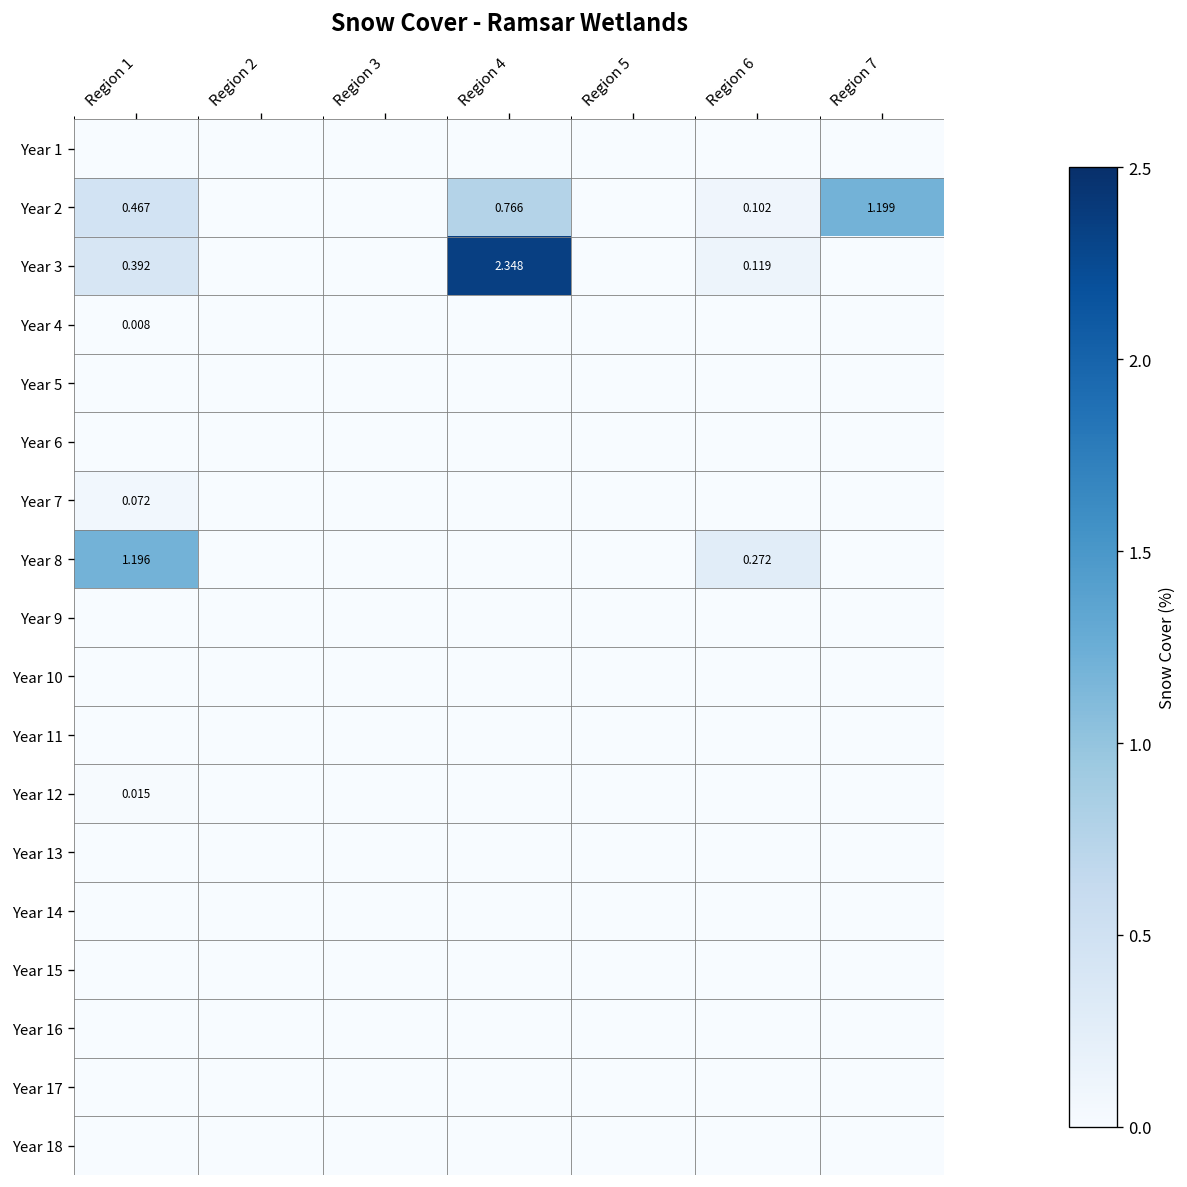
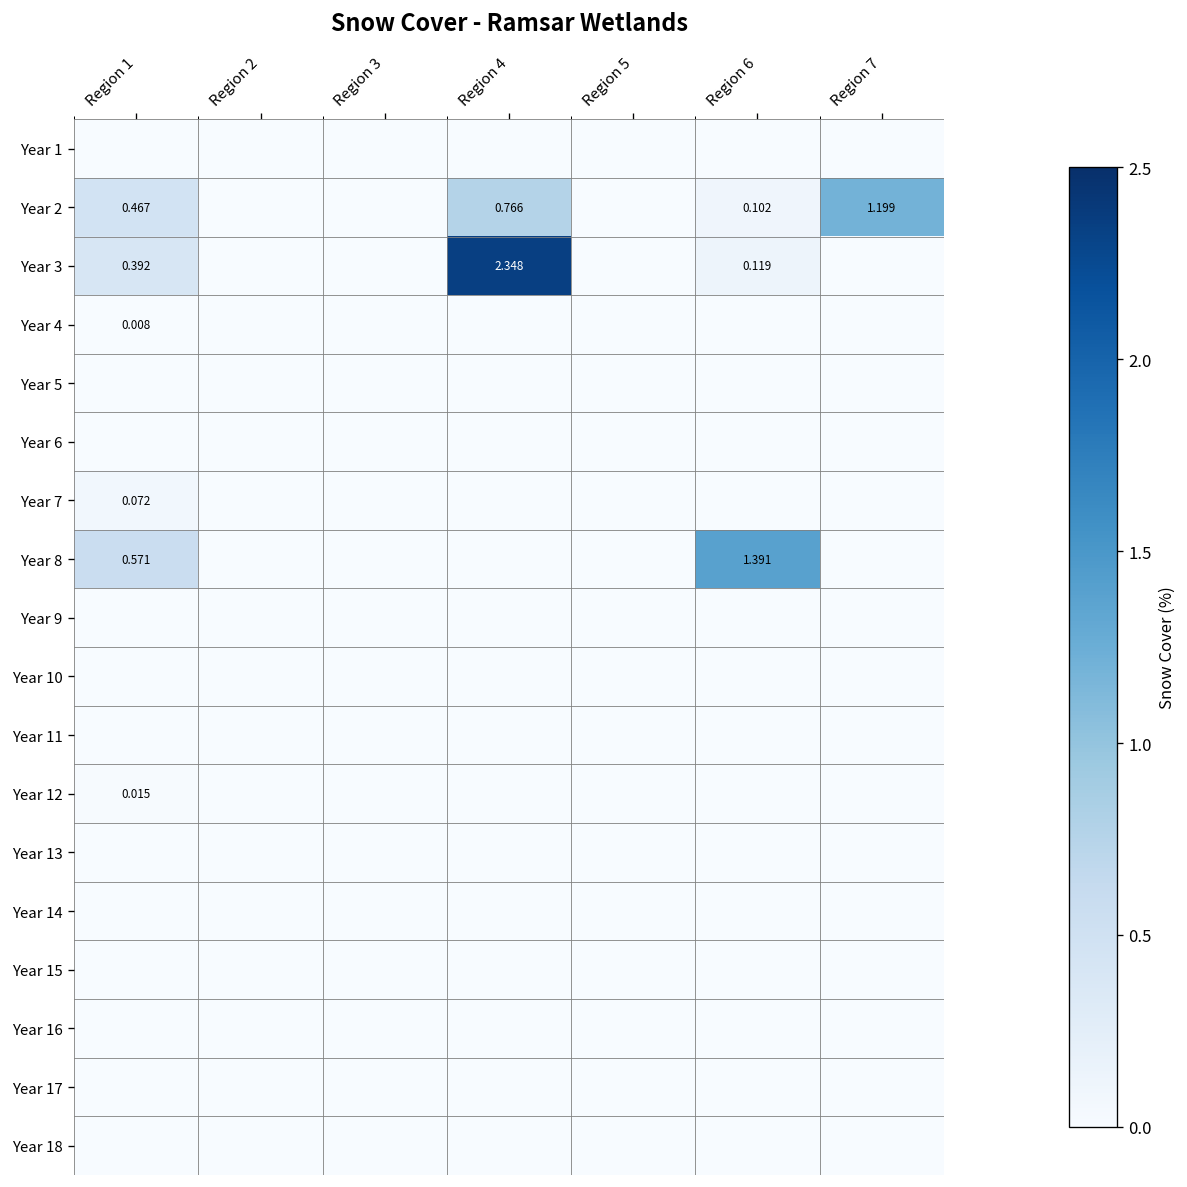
  {
    "Year 2": {
      "Region 1": 0.467,
      "Region 4": 0.766,
      "Region 6": 0.102,
      "Region 7": 1.199
    },
    "Year 3": {
      "Region 1": 0.392,
      "Region 4": 2.348,
      "Region 6": 0.119
    },
    "Year 4": {
      "Region 1": 0.008
    },
    "Year 7": {
      "Region 1": 0.072
    },
    "Year 8": {
-     "Region 1": 1.196,
-     "Region 6": 0.272
+     "Region 1": 0.571,
+     "Region 6": 1.391
    },
    "Year 12": {
      "Region 1": 0.015
    }
  }
